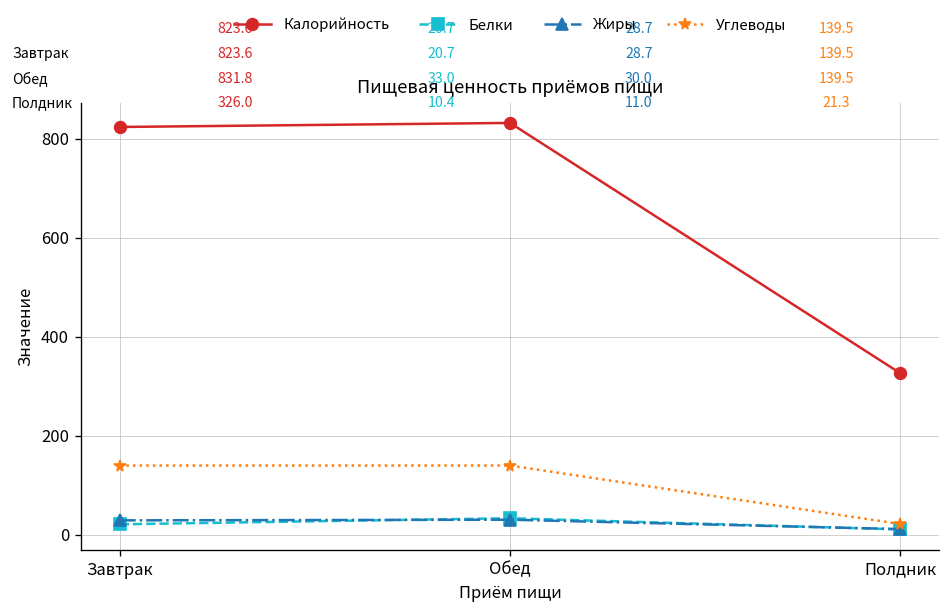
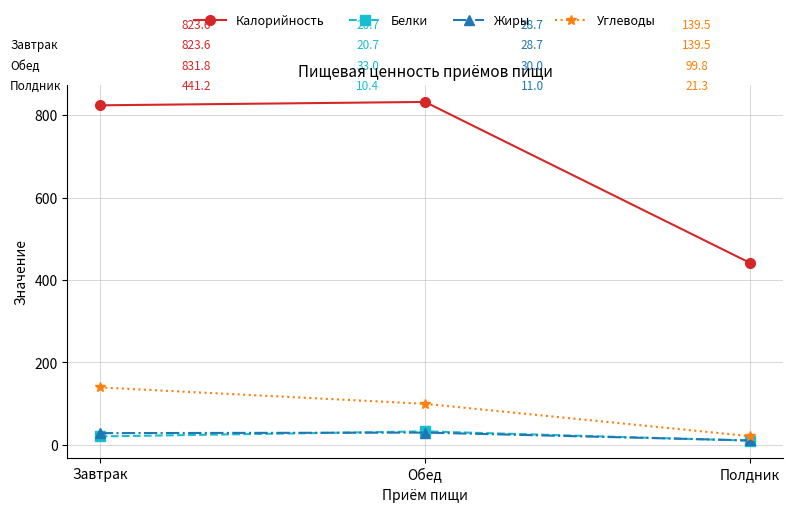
  {
    "Калорийность": {
-     "Полдник": 326.0
+     "Полдник": 441.2
    },
    "Белки": {
      "Завтрак": 20
    },
    "Жиры": {
      "Завтрак": 30
    },
    "Углеводы": {
-     "Обед": 139.5
+     "Обед": 99.8
    }
  }
